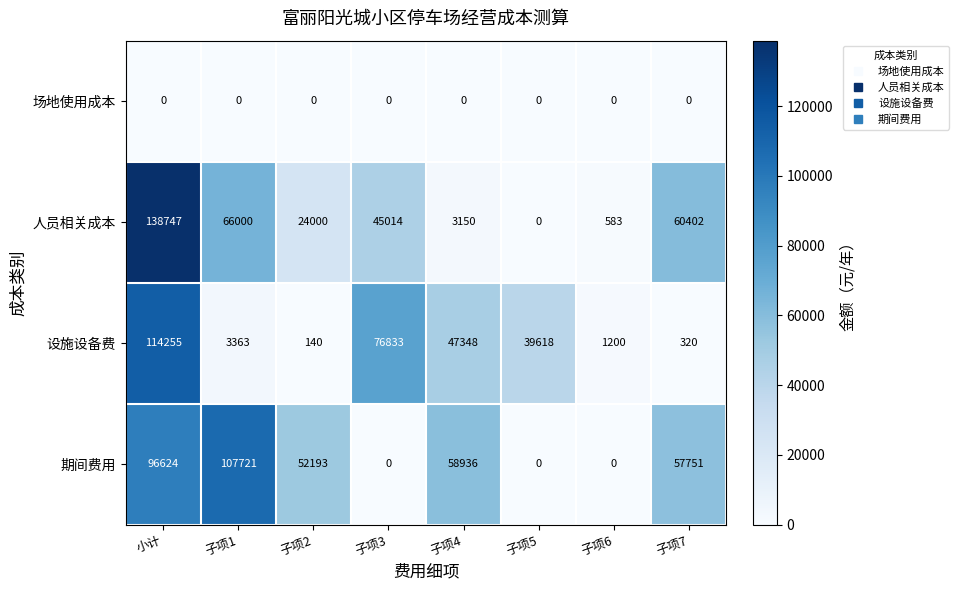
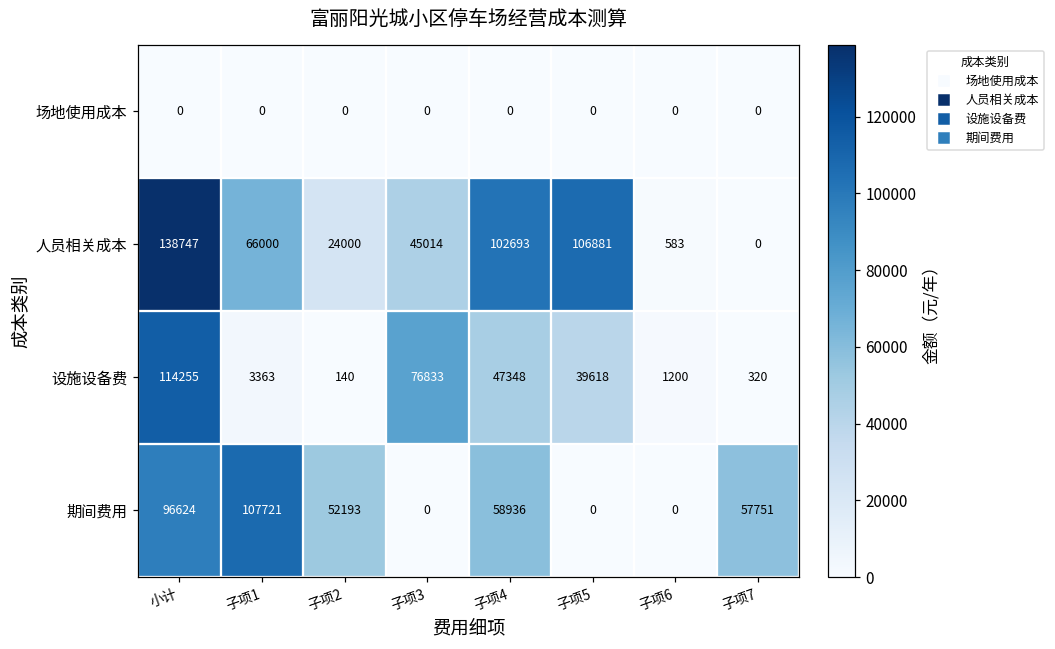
  {
    "场地使用成本": {
      "小计": 0,
      "子项1": 0,
      "子项2": 0,
      "子项3": 0,
      "子项4": 0,
      "子项5": 0,
      "子项6": 0,
      "子项7": 0
    },
    "人员相关成本": {
      "小计": 138747,
      "子项1": 66000,
      "子项2": 24000,
      "子项3": 45014,
-     "子项4": 3150,
-     "子项5": 0,
+     "子项4": 102693,
+     "子项5": 106881,
      "子项6": 583,
-     "子项7": 60402
+     "子项7": 0
    },
    "设施设备费": {
      "小计": 114255,
      "子项1": 3363,
      "子项2": 140,
      "子项3": 76833,
      "子项4": 47348,
      "子项5": 39618,
      "子项6": 1200,
      "子项7": 320
    },
    "期间费用": {
      "小计": 96624,
      "子项1": 107721,
      "子项2": 52193,
      "子项3": 0,
      "子项4": 58936,
      "子项5": 0,
      "子项6": 0,
      "子项7": 57751
    }
  }
